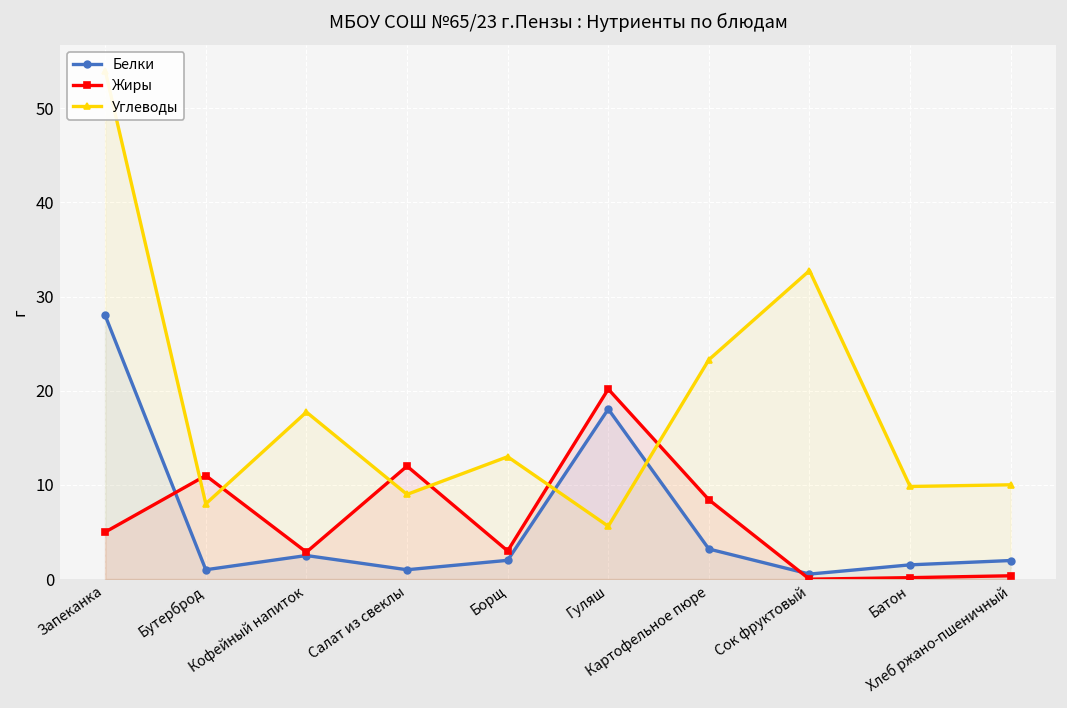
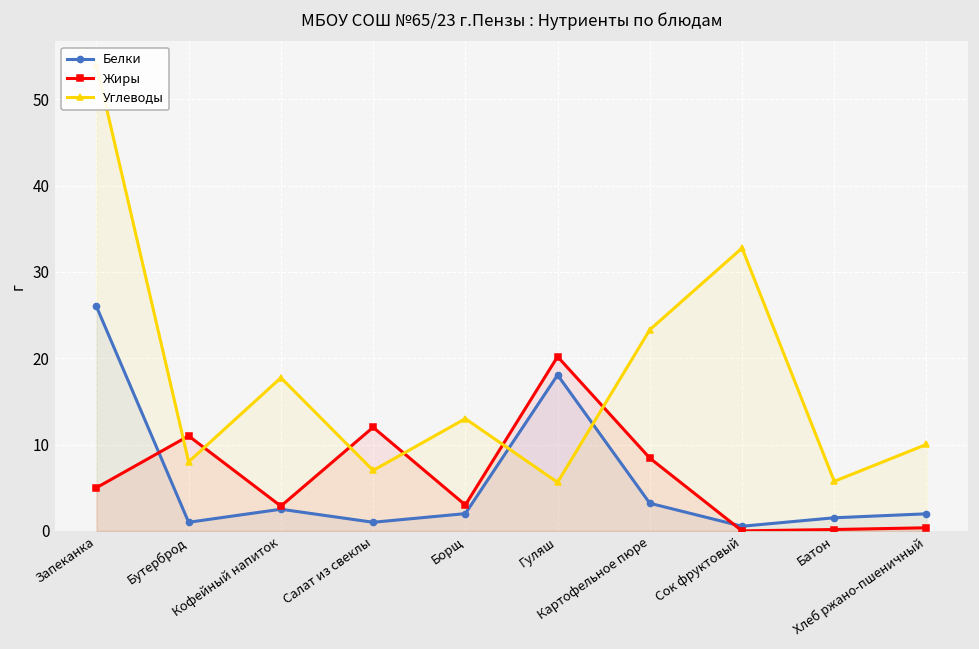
  {
    "Белки": {
-     "Запеканка": 28,
+     "Запеканка": 26,
      "Бутерброд": 1,
      "Кофейный напиток": 3,
      "Салат из свеклы": 1,
      "Борщ": 2,
      "Гуляш": 18,
      "Картофельное пюре": 3,
      "Сок фруктовый": 1,
      "Батон": 2,
      "Хлеб ржано-пшеничный": 2
    },
    "Жиры": {
      "Запеканка": 5,
      "Бутерброд": 11,
      "Кофейный напиток": 3,
      "Салат из свеклы": 12,
      "Борщ": 3,
      "Гуляш": 20,
      "Картофельное пюре": 8,
      "Сок фруктовый": 0,
      "Батон": 0,
      "Хлеб ржано-пшеничный": 0
    },
    "Углеводы": {
      "Бутерброд": 8,
      "Кофейный напиток": 18,
-     "Салат из свеклы": 9,
+     "Салат из свеклы": 7,
      "Борщ": 13,
      "Гуляш": 6,
      "Картофельное пюре": 23,
      "Сок фруктовый": 33,
-     "Батон": 10,
+     "Батон": 6,
      "Хлеб ржано-пшеничный": 10
    }
  }
